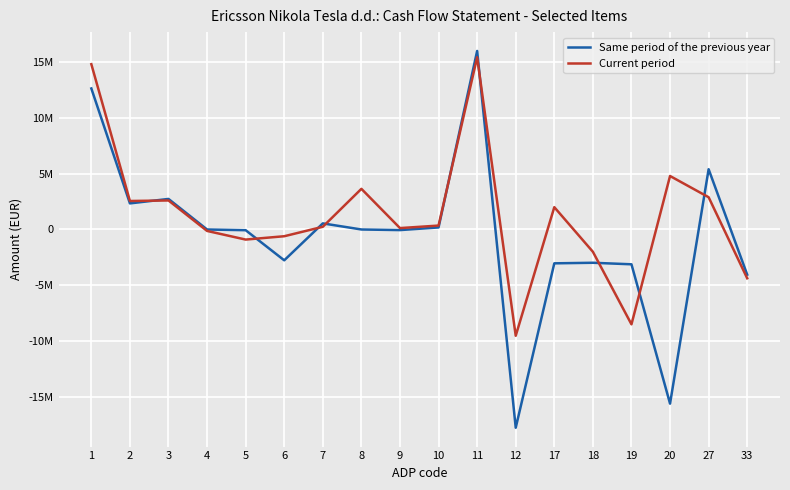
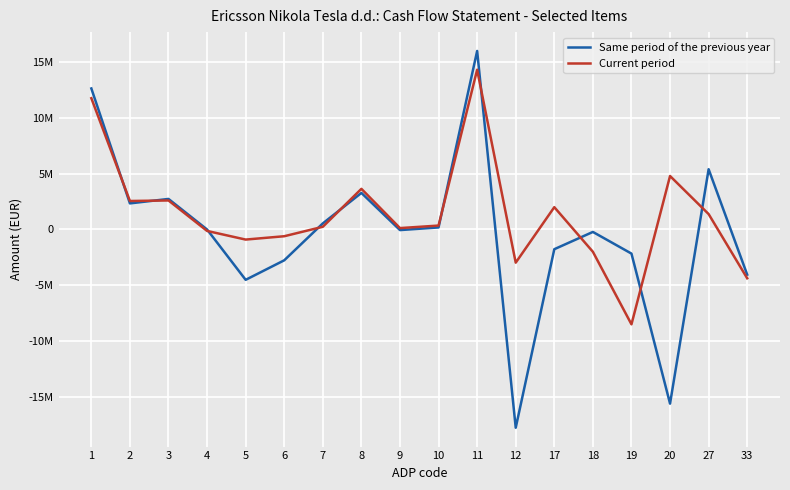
  {
    "Same period of the previous year": {
      "1": 12600000,
-     "5": -100000,
+     "5": -4500000,
      "6": -2800000,
      "7": 500000,
-     "8": 0,
+     "8": 3300000,
      "11": 16000000,
      "12": -17800000,
-     "17": -3000000,
-     "18": -3000000,
-     "19": -3100000,
+     "17": -1800000,
+     "18": -200000,
+     "19": -2200000,
      "20": -15600000,
      "27": 5400000,
      "33": -4000000
    },
    "Current period": {
-     "1": 14800000,
+     "1": 11800000,
      "5": -900000,
      "6": -600000,
      "7": 200000,
      "8": 3600000,
-     "11": 15400000,
-     "12": -9500000,
+     "11": 14300000,
+     "12": -3000000,
      "17": 2000000,
      "18": -2000000,
      "19": -8500000,
      "20": 4800000,
-     "27": 2900000,
+     "27": 1400000,
      "33": -4400000
    }
  }
